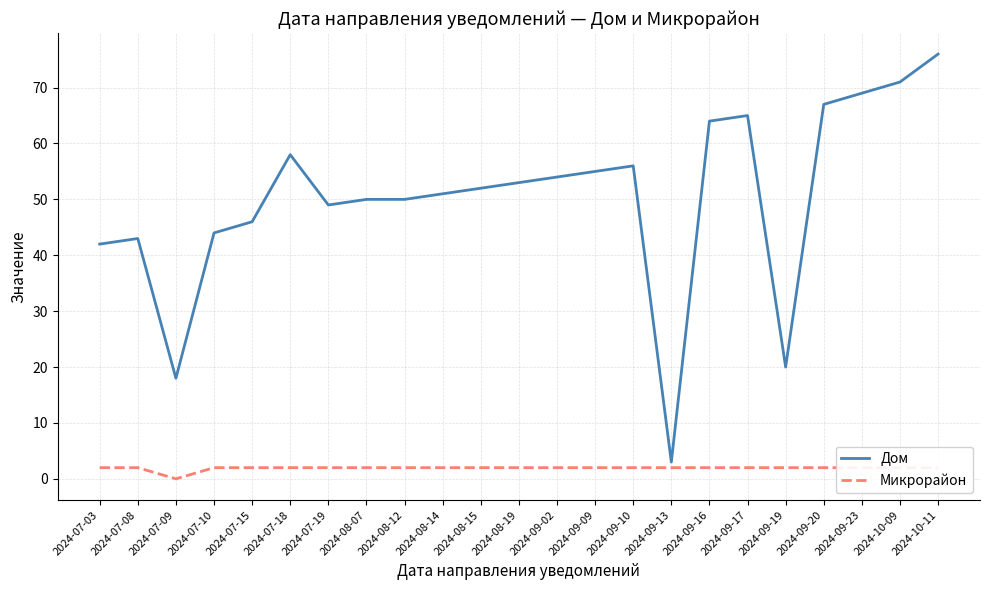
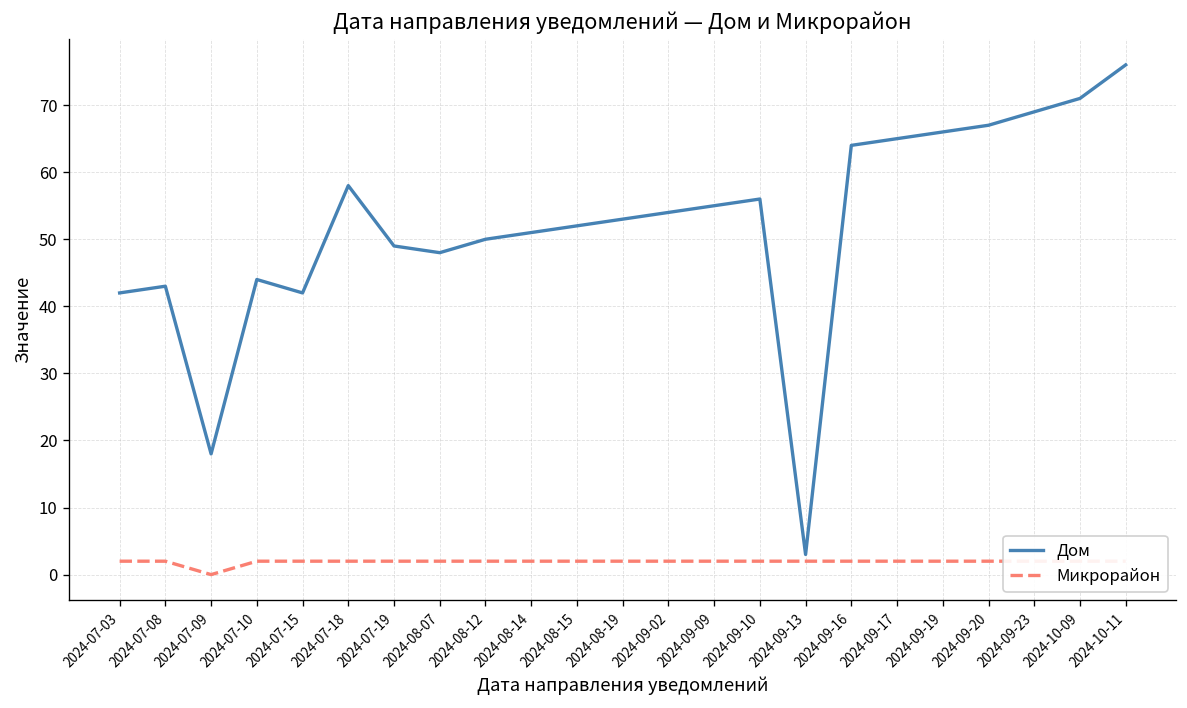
  {
    "Дом": {
      "2024-07-03": 42,
      "2024-07-08": 43,
      "2024-07-09": 18,
      "2024-07-10": 44,
-     "2024-07-15": 46,
+     "2024-07-15": 42,
      "2024-07-18": 58,
      "2024-07-19": 49,
-     "2024-08-07": 50,
+     "2024-08-07": 48,
      "2024-08-12": 50,
      "2024-08-14": 51,
      "2024-08-15": 52,
      "2024-08-19": 53,
      "2024-09-02": 54,
      "2024-09-09": 55,
      "2024-09-10": 56,
      "2024-09-13": 3,
      "2024-09-16": 64,
      "2024-09-17": 65,
-     "2024-09-19": 20,
+     "2024-09-19": 66,
      "2024-09-20": 67,
      "2024-09-23": 69,
      "2024-10-09": 71,
      "2024-10-11": 76
    },
    "Микрорайон": {
      "2024-07-03": 2,
      "2024-07-08": 2,
      "2024-07-09": 0,
      "2024-07-10": 2,
      "2024-07-15": 2,
      "2024-07-18": 2,
      "2024-07-19": 2,
      "2024-08-07": 2,
      "2024-08-12": 2,
      "2024-08-14": 2,
      "2024-08-15": 2,
      "2024-08-19": 2,
      "2024-09-02": 2,
      "2024-09-09": 2,
      "2024-09-10": 2,
      "2024-09-13": 2,
      "2024-09-16": 2,
      "2024-09-17": 2,
      "2024-09-19": 2,
      "2024-09-20": 2
    }
  }
